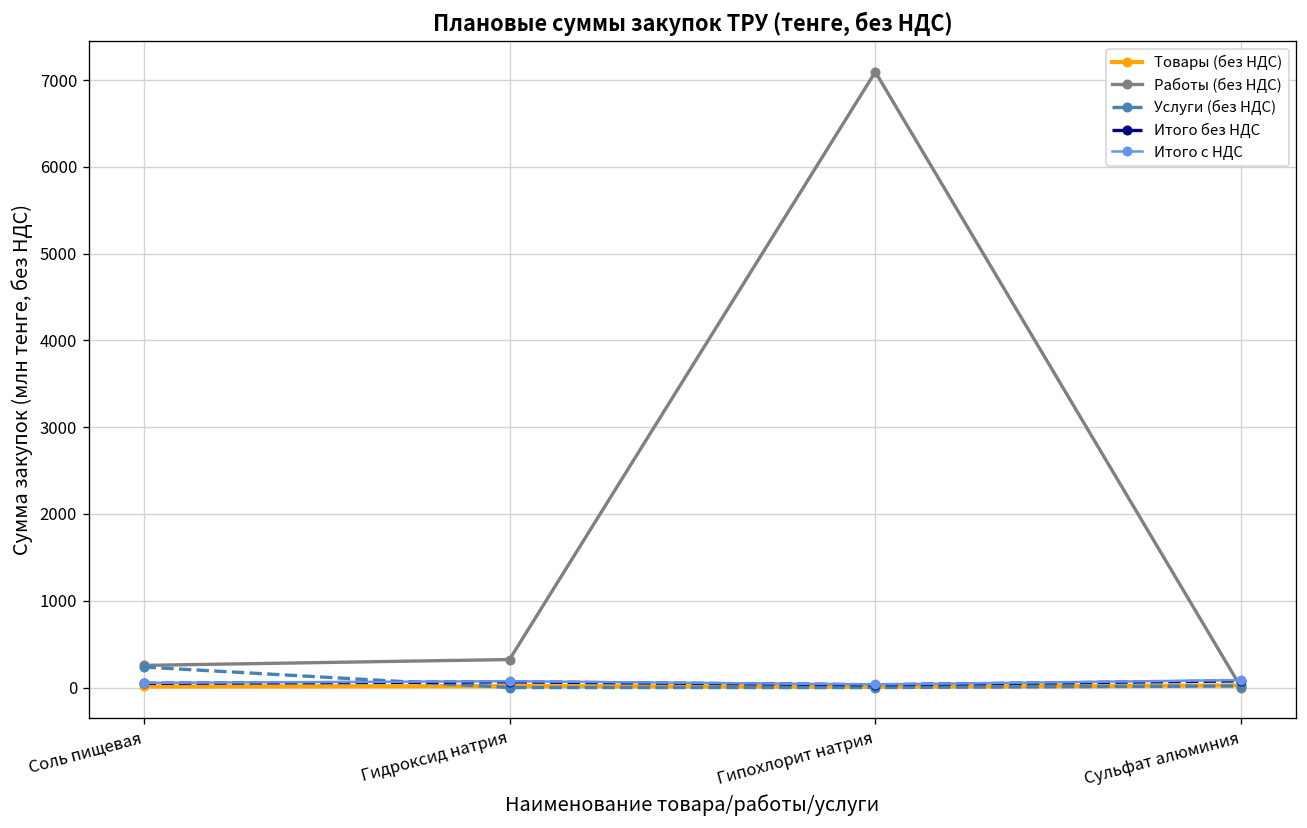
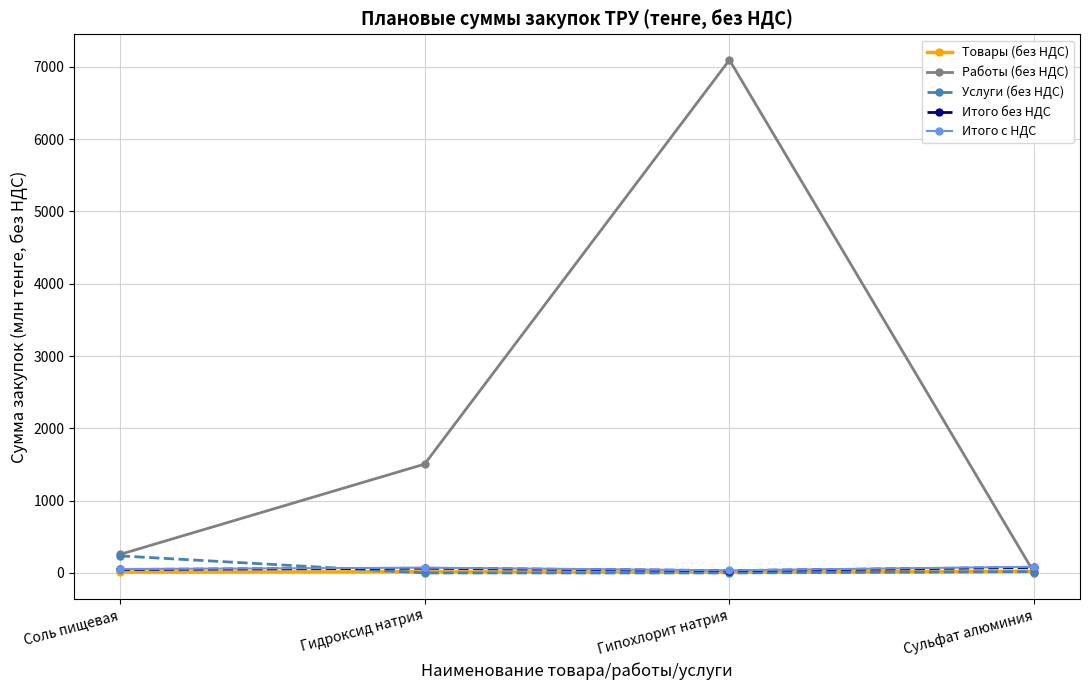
  {
    "Товары (без НДС)": {
      "Соль пищевая": 0
    },
    "Работы (без НДС)": {
-     "Гидроксид натрия": 300,
+     "Гидроксид натрия": 1500,
      "Гипохлорит натрия": 7100
    }
  }
